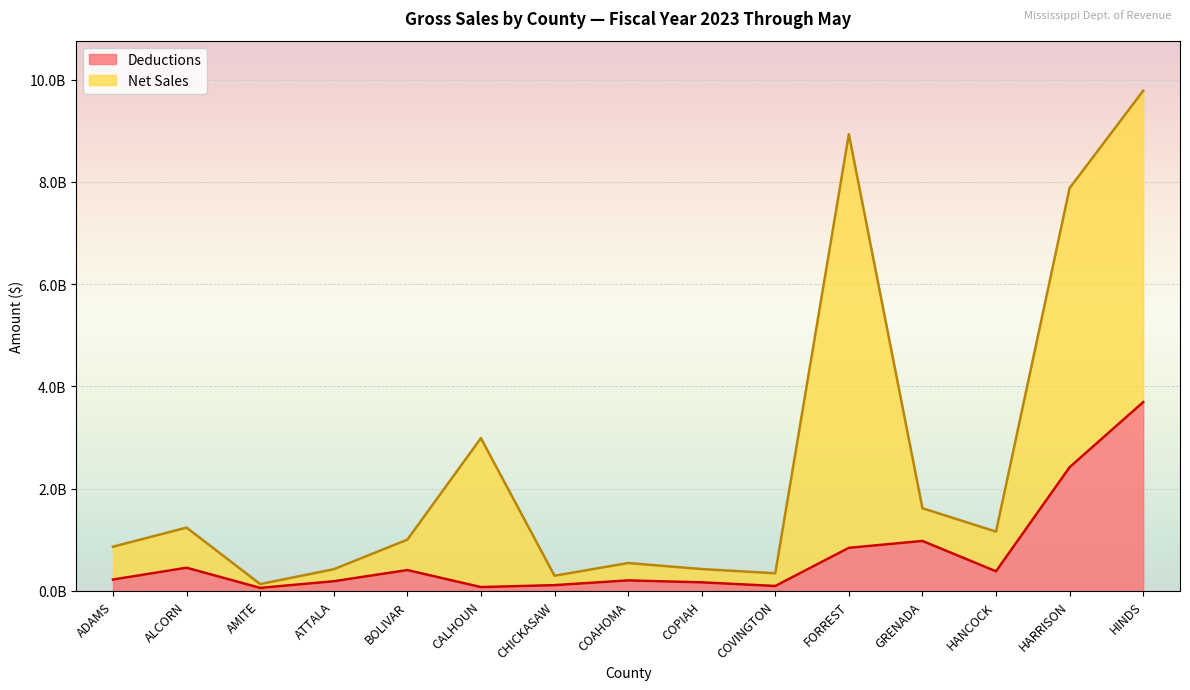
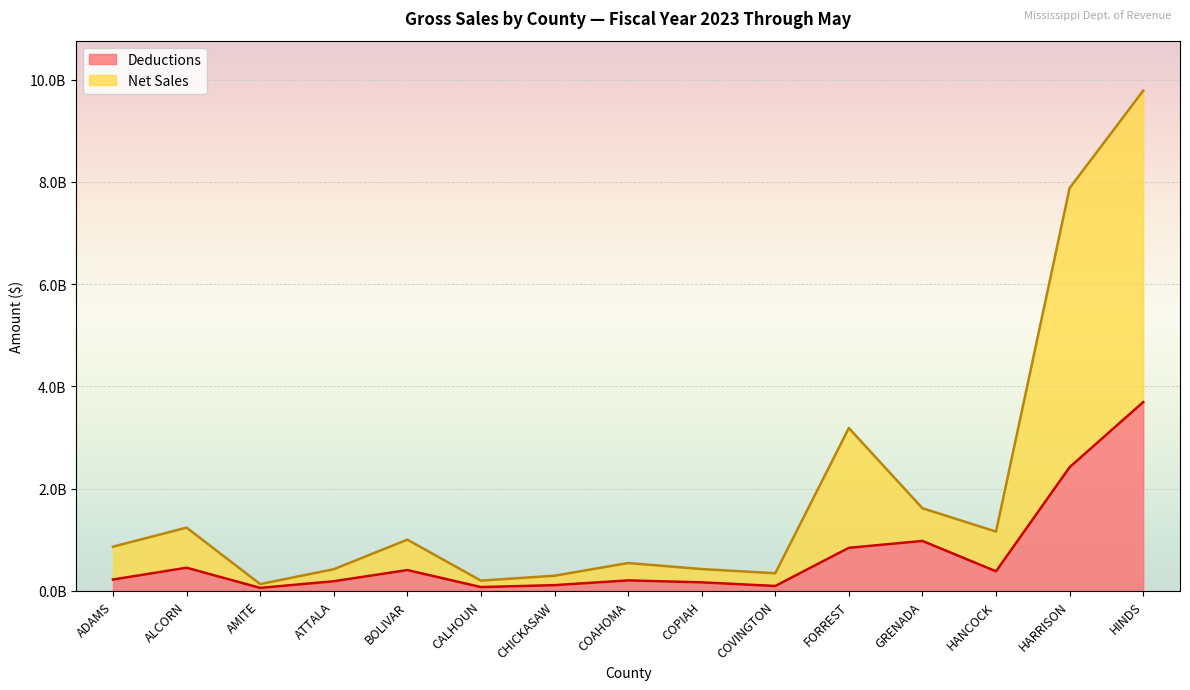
  {
    "Deductions": {
      "ADAMS": 200000000,
      "ALCORN": 500000000,
      "AMITE": 100000000,
      "ATTALA": 200000000,
      "BOLIVAR": 400000000,
      "CALHOUN": 100000000,
      "CHICKASAW": 100000000,
      "COAHOMA": 200000000,
      "COPIAH": 200000000,
      "COVINGTON": 100000000,
      "FORREST": 800000000,
      "GRENADA": 1000000000,
      "HANCOCK": 400000000,
      "HARRISON": 2400000000,
      "HINDS": 3700000000
    },
    "Net Sales": {
      "ADAMS": 600000000,
      "ALCORN": 800000000,
      "AMITE": 100000000,
      "ATTALA": 200000000,
      "BOLIVAR": 600000000,
-     "CALHOUN": 2900000000,
+     "CALHOUN": 100000000,
      "CHICKASAW": 200000000,
      "COAHOMA": 300000000,
      "COPIAH": 300000000,
      "COVINGTON": 200000000,
-     "FORREST": 8100000000,
+     "FORREST": 2300000000,
      "GRENADA": 600000000,
      "HANCOCK": 800000000,
      "HARRISON": 5500000000,
      "HINDS": 6100000000
    }
  }
